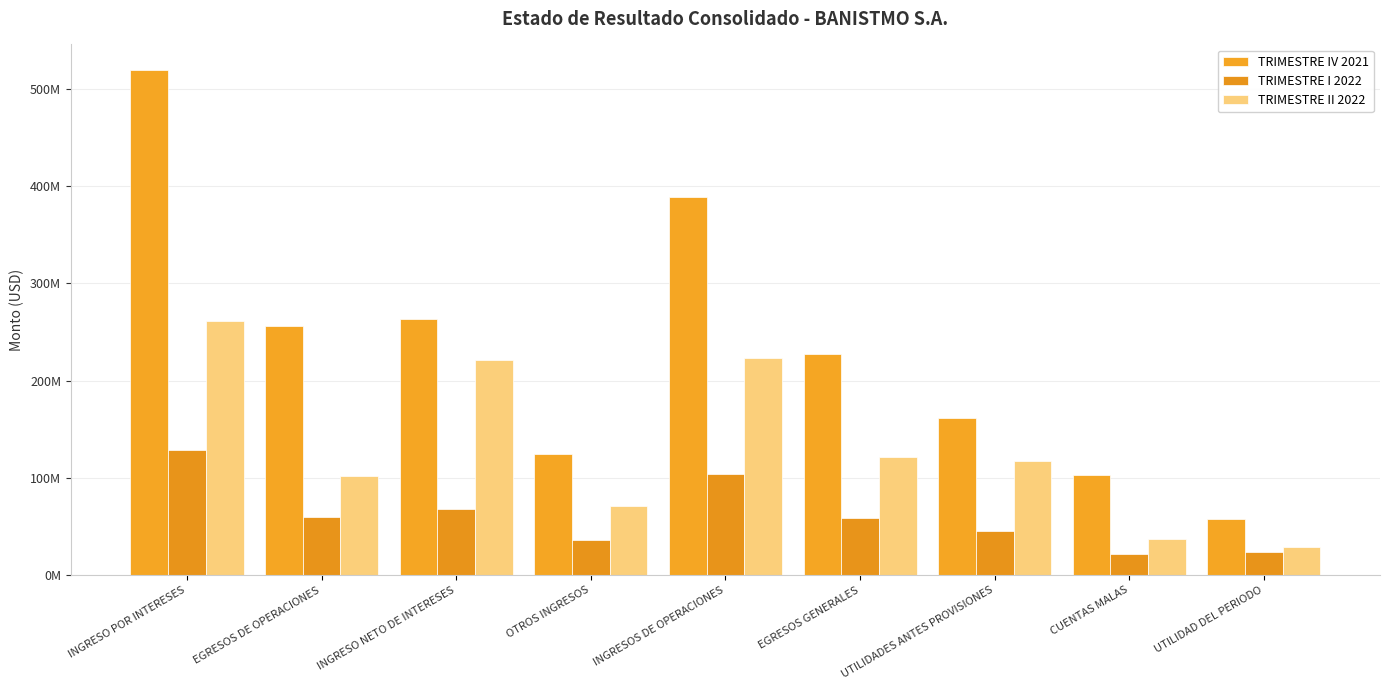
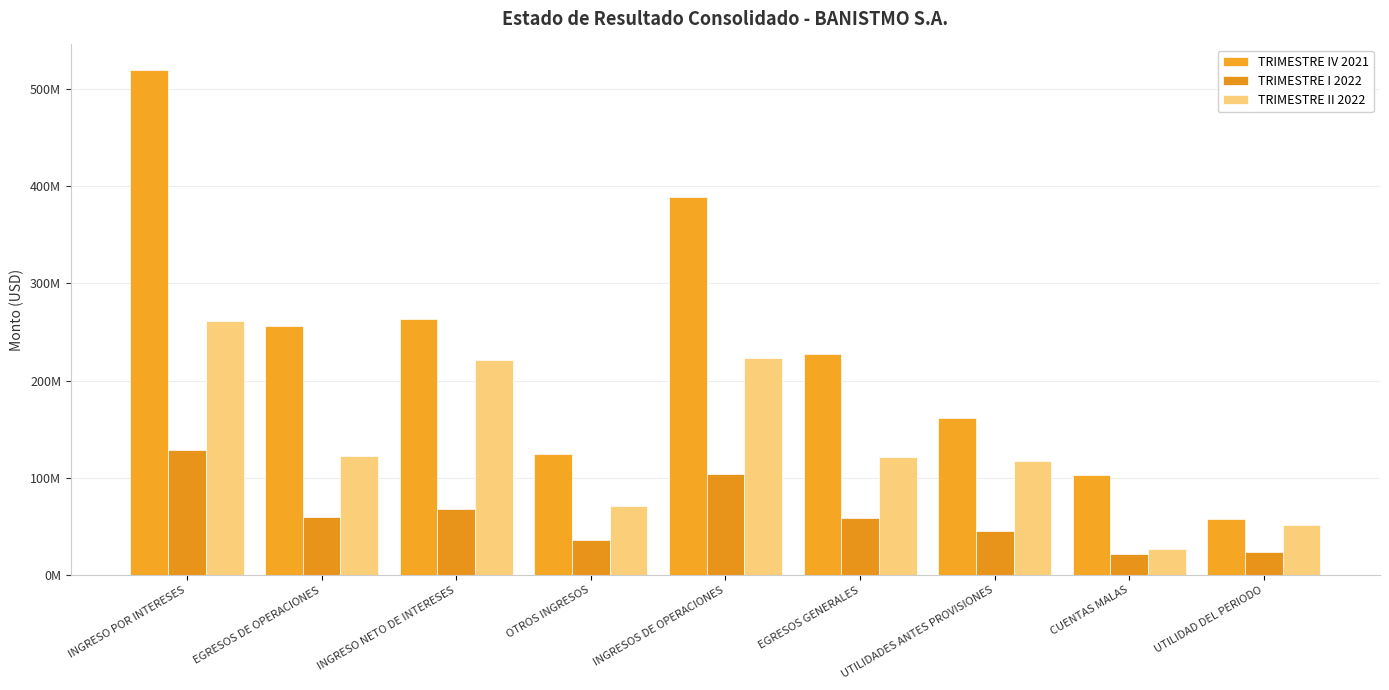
  {
    "TRIMESTRE II 2022": {
      "INGRESO POR INTERESES": 260000000,
-     "EGRESOS DE OPERACIONES": 100000000,
+     "EGRESOS DE OPERACIONES": 120000000,
      "INGRESO NETO DE INTERESES": 220000000,
      "OTROS INGRESOS": 70000000,
      "INGRESOS DE OPERACIONES": 220000000,
      "EGRESOS GENERALES": 120000000,
      "UTILIDADES ANTES PROVISIONES": 120000000,
-     "CUENTAS MALAS": 40000000,
-     "UTILIDAD DEL PERIODO": 30000000
+     "CUENTAS MALAS": 30000000,
+     "UTILIDAD DEL PERIODO": 50000000
    }
  }
